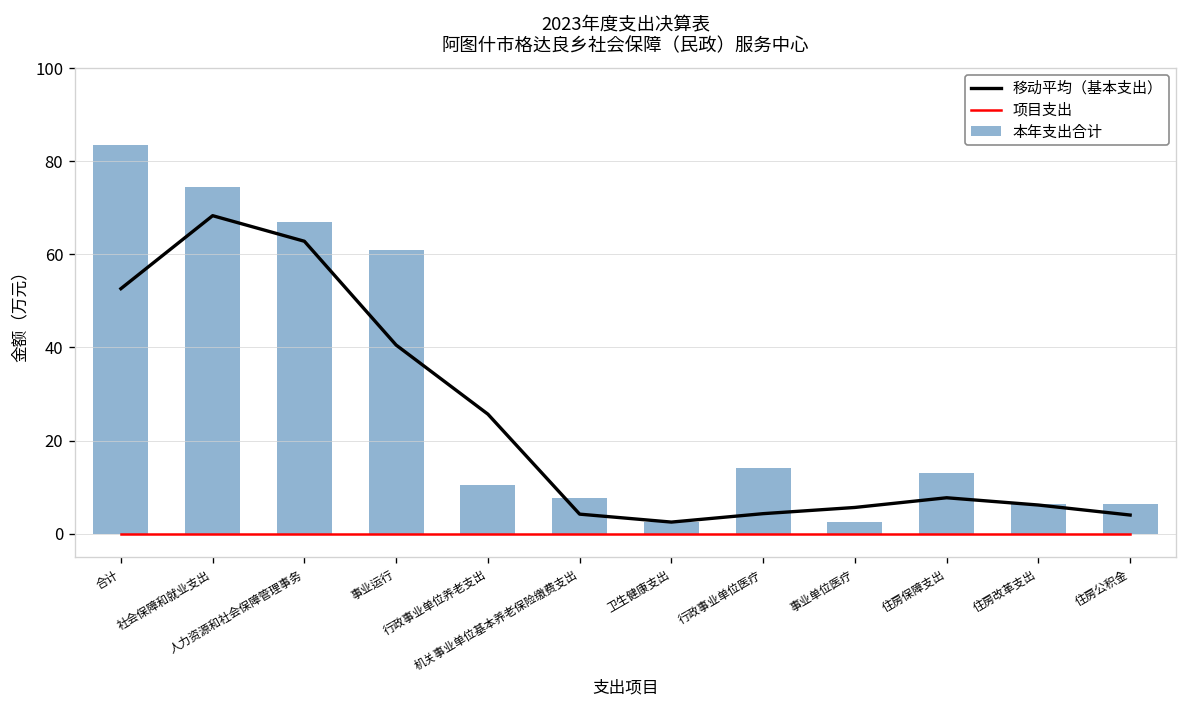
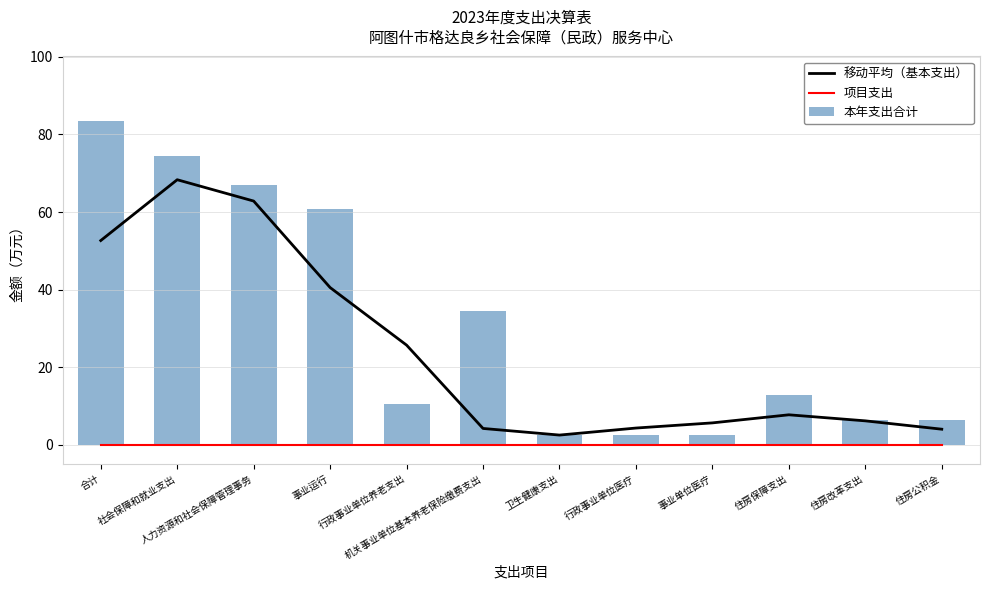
  {
    "移动平均（基本支出）": {
      "合计": 53,
      "社会保障和就业支出": 68,
      "人力资源和社会保障管理事务": 63,
      "事业运行": 41,
      "行政事业单位养老支出": 26,
      "机关事业单位基本养老保险缴费支出": 4,
      "卫生健康支出": 2,
      "行政事业单位医疗": 4,
      "事业单位医疗": 6,
      "住房保障支出": 8,
      "住房改革支出": 6,
      "住房公积金": 4
    },
    "本年支出合计": {
      "合计": 83,
      "社会保障和就业支出": 75,
      "人力资源和社会保障管理事务": 67,
      "事业运行": 61,
      "行政事业单位养老支出": 10,
-     "机关事业单位基本养老保险缴费支出": 8,
+     "机关事业单位基本养老保险缴费支出": 35,
      "卫生健康支出": 2,
-     "行政事业单位医疗": 14,
+     "行政事业单位医疗": 2,
      "事业单位医疗": 2,
      "住房保障支出": 13,
      "住房改革支出": 6,
      "住房公积金": 6
    },
    "项目支出": {
      "合计": 0,
      "社会保障和就业支出": 0,
      "人力资源和社会保障管理事务": 0,
      "事业运行": 0,
      "行政事业单位养老支出": 0,
      "机关事业单位基本养老保险缴费支出": 0,
      "卫生健康支出": 0,
      "行政事业单位医疗": 0,
      "事业单位医疗": 0,
      "住房保障支出": 0,
      "住房改革支出": 0,
      "住房公积金": 0
    }
  }
